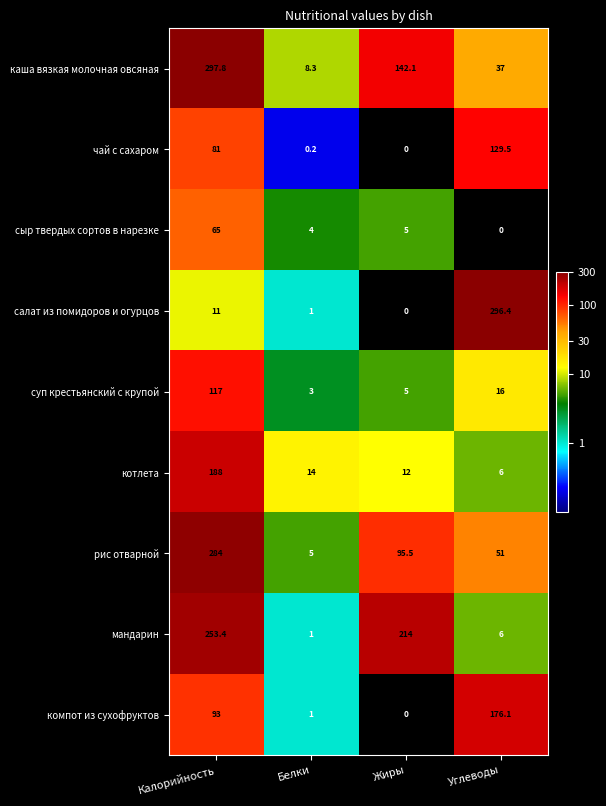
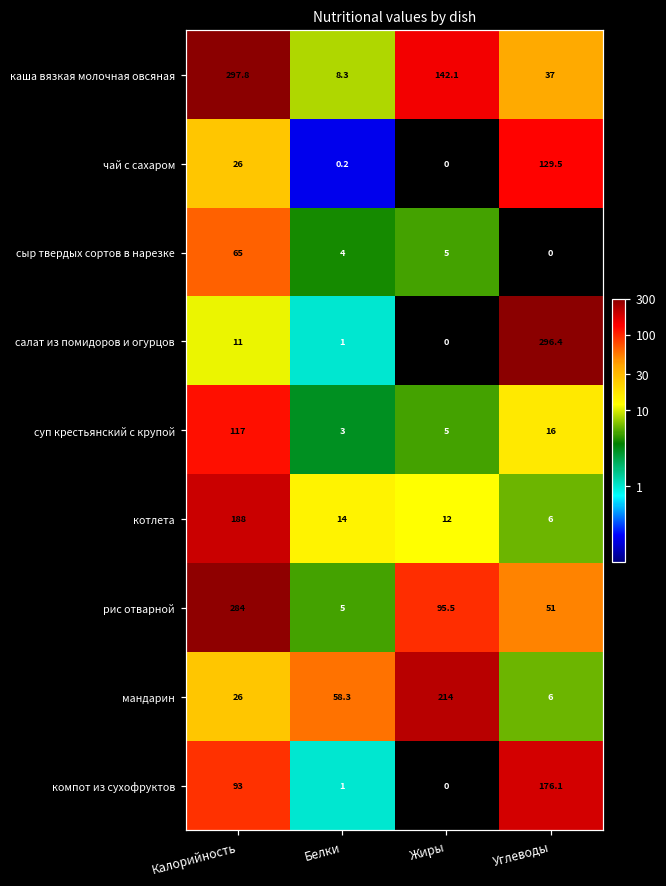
  {
    "каша вязкая молочная овсяная": {
      "Калорийность": 297.8,
      "Белки": 8.3,
      "Жиры": 142.1,
      "Углеводы": 37
    },
    "чай с сахаром": {
-     "Калорийность": 81,
+     "Калорийность": 26,
      "Белки": 0.2,
      "Жиры": 0,
      "Углеводы": 129.5
    },
    "сыр твердых сортов в нарезке": {
      "Калорийность": 65,
      "Белки": 4,
      "Жиры": 5,
      "Углеводы": 0
    },
    "салат из помидоров и огурцов": {
      "Калорийность": 11,
      "Белки": 1,
      "Жиры": 0,
      "Углеводы": 296.4
    },
    "суп крестьянский с крупой": {
      "Калорийность": 117,
      "Белки": 3,
      "Жиры": 5,
      "Углеводы": 16
    },
    "котлета": {
      "Калорийность": 188,
      "Белки": 14,
      "Жиры": 12,
      "Углеводы": 6
    },
    "рис отварной": {
      "Калорийность": 284,
      "Белки": 5,
      "Жиры": 95.5,
      "Углеводы": 51
    },
    "мандарин": {
-     "Калорийность": 253.4,
-     "Белки": 1,
+     "Калорийность": 26,
+     "Белки": 58.3,
      "Жиры": 214,
      "Углеводы": 6
    },
    "компот из сухофруктов": {
      "Калорийность": 93,
      "Белки": 1,
      "Жиры": 0,
      "Углеводы": 176.1
    }
  }
